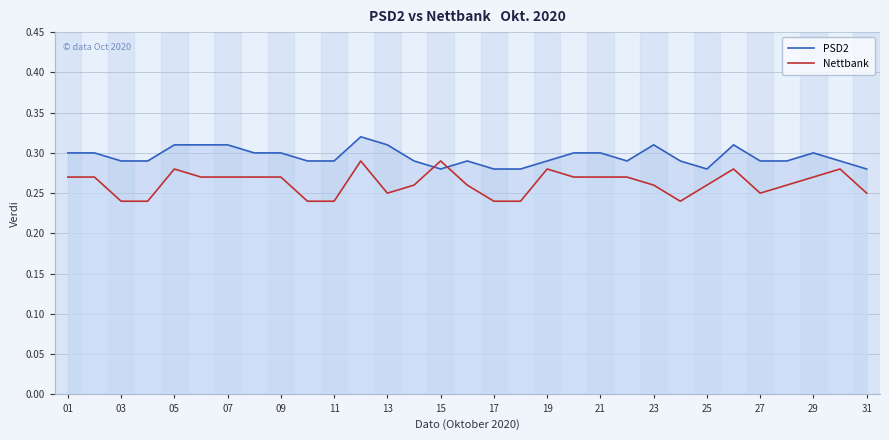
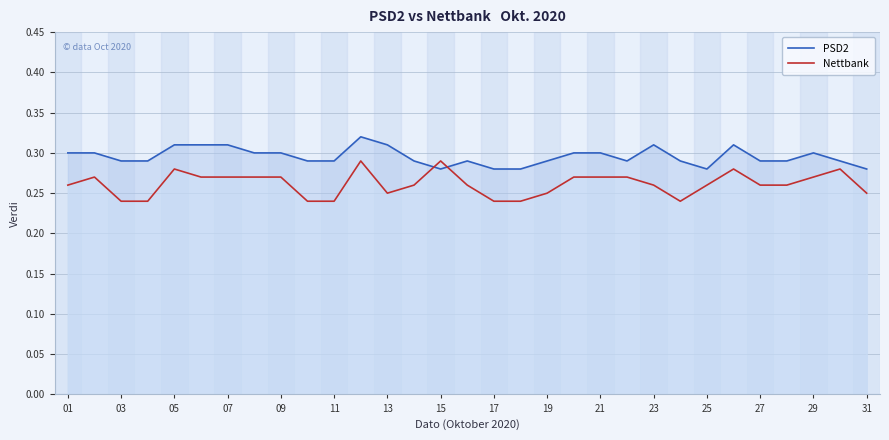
  {
    "PSD2": {
      "01": 0.30,
      "03": 0.29,
      "05": 0.31,
      "07": 0.31,
      "09": 0.30,
      "11": 0.29,
      "13": 0.31,
      "15": 0.28,
      "17": 0.28,
      "19": 0.29,
      "21": 0.30,
      "23": 0.31,
      "25": 0.28,
      "27": 0.29,
      "29": 0.30,
      "31": 0.28
    },
    "Nettbank": {
-     "01": 0.27,
+     "01": 0.26,
      "03": 0.24,
      "05": 0.28,
      "07": 0.27,
      "09": 0.27,
      "11": 0.24,
      "13": 0.25,
      "15": 0.29,
      "17": 0.24,
-     "19": 0.28,
+     "19": 0.25,
      "21": 0.27,
      "23": 0.26,
      "25": 0.26,
-     "27": 0.25,
+     "27": 0.26,
      "29": 0.27,
      "31": 0.25
    }
  }
